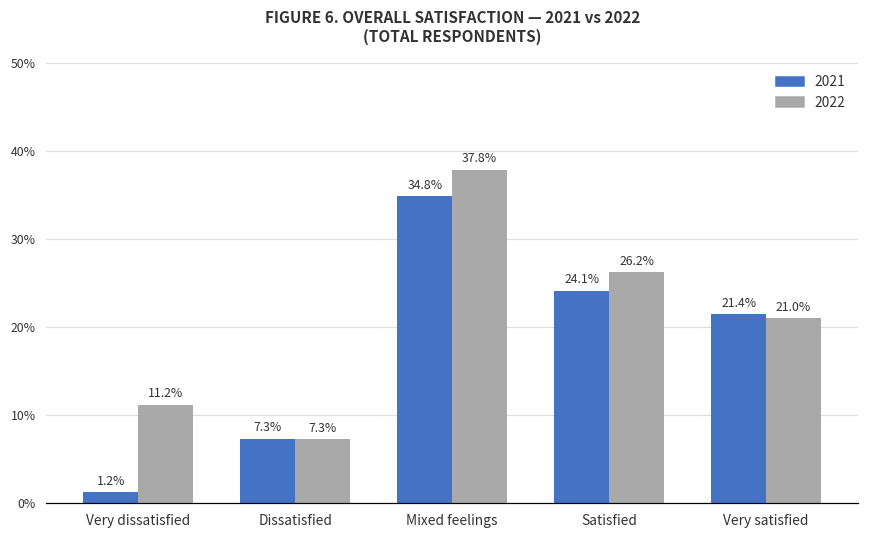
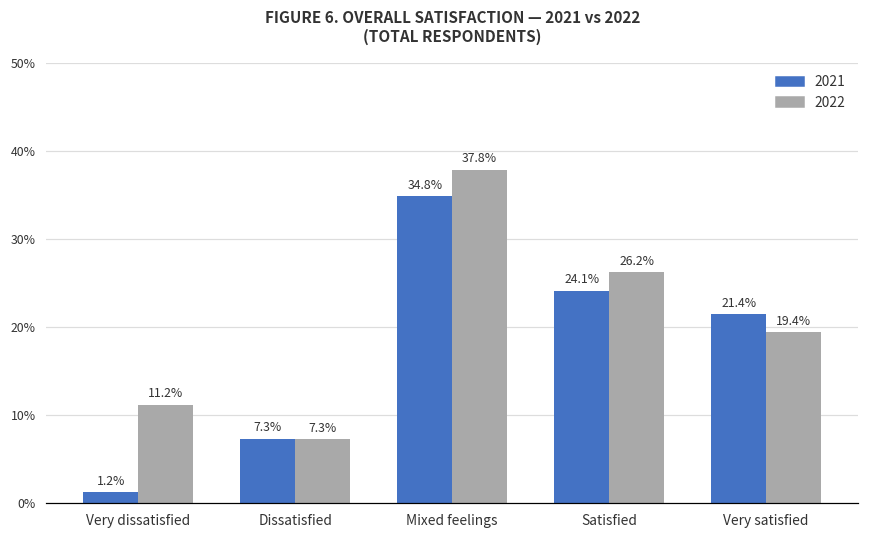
  {
    "2021": {
      "Very dissatisfied": "1.2%",
      "Dissatisfied": "7.3%",
      "Mixed feelings": "34.8%",
      "Satisfied": "24.1%",
      "Very satisfied": "21.4%"
    },
    "2022": {
      "Very dissatisfied": "11.2%",
      "Dissatisfied": "7.3%",
      "Mixed feelings": "37.8%",
      "Satisfied": "26.2%",
-     "Very satisfied": "21.0%"
+     "Very satisfied": "19.4%"
    }
  }
